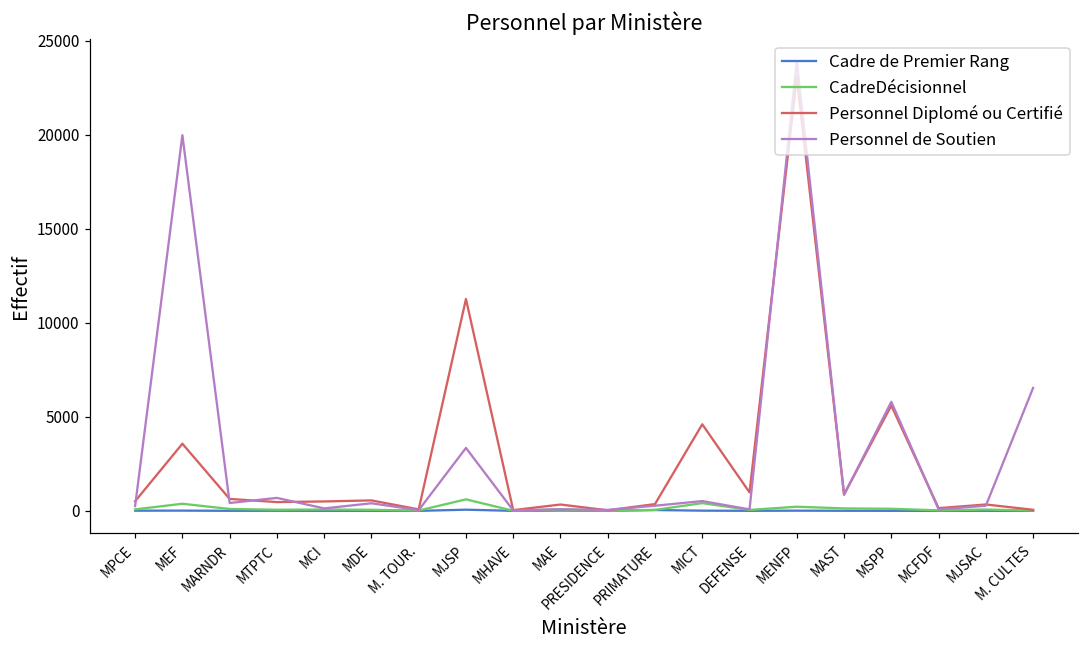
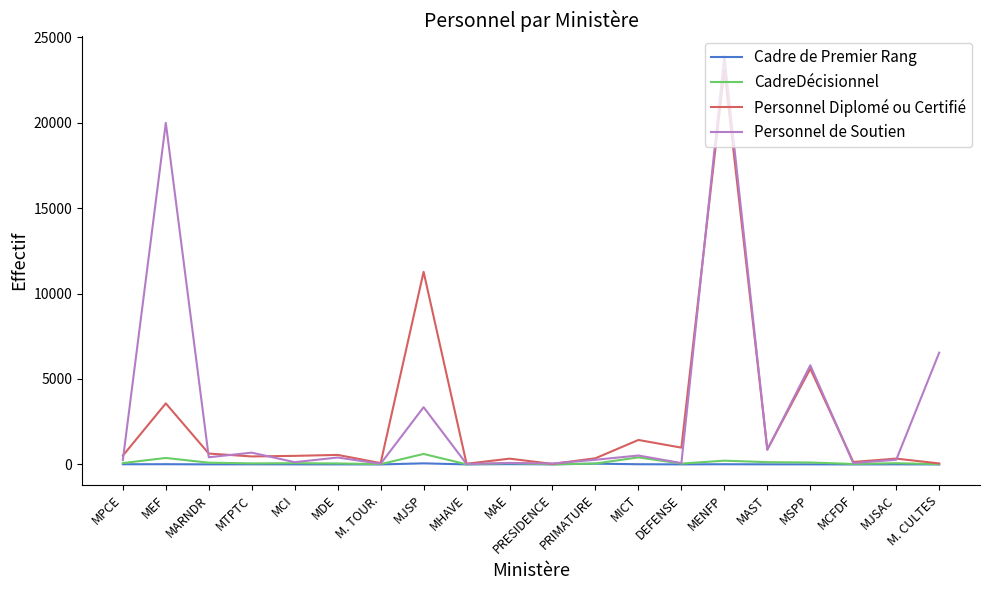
  {
    "Cadre de Premier Rang": {
      "MEF": 0,
      "MJSP": 100,
      "MICT": 0,
      "MENFP": 0
    },
    "CadreDécisionnel": {
      "MEF": 400,
      "MJSP": 600,
      "MENFP": 200
    },
    "Personnel Diplomé ou Certifié": {
      "MPCE": 500,
      "MEF": 3600,
      "MARNDR": 600,
      "MTPTC": 500,
      "MCI": 500,
      "MDE": 600,
      "MJSP": 11300,
      "MAE": 300,
-     "MICT": 4600,
+     "MICT": 1400,
      "DEFENSE": 1000,
      "MSPP": 5600
    },
    "Personnel de Soutien": {
      "MPCE": 300,
      "MEF": 20000,
      "MARNDR": 400,
      "MTPTC": 700,
      "MDE": 400,
      "MJSP": 3300,
      "MSPP": 5800,
      "M. CULTES": 6500
    }
  }
